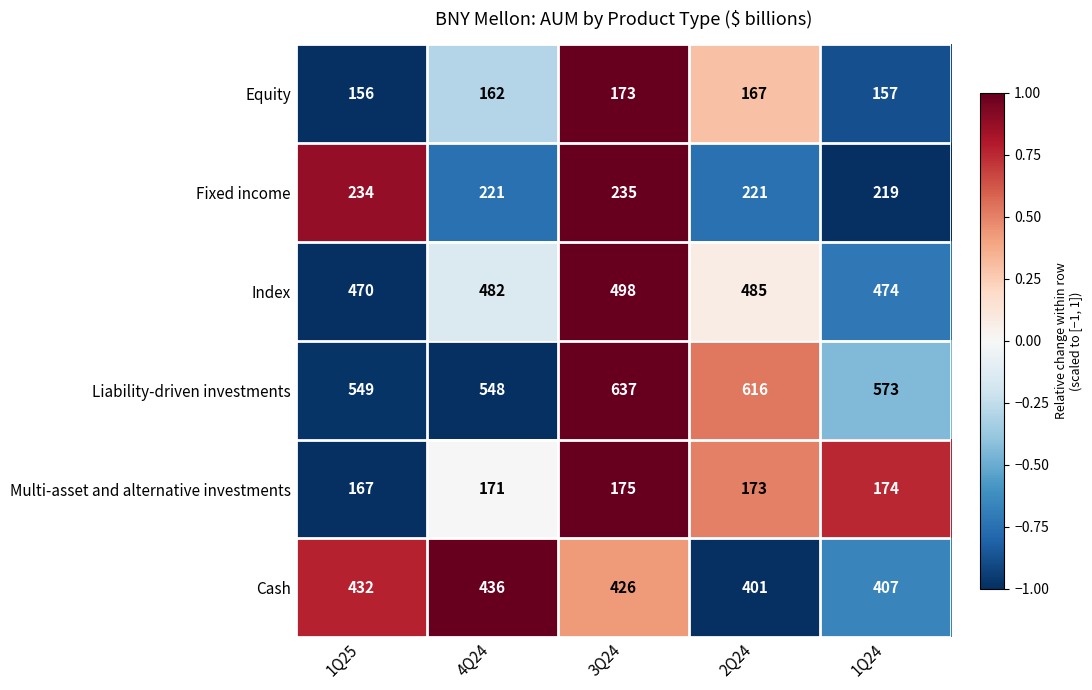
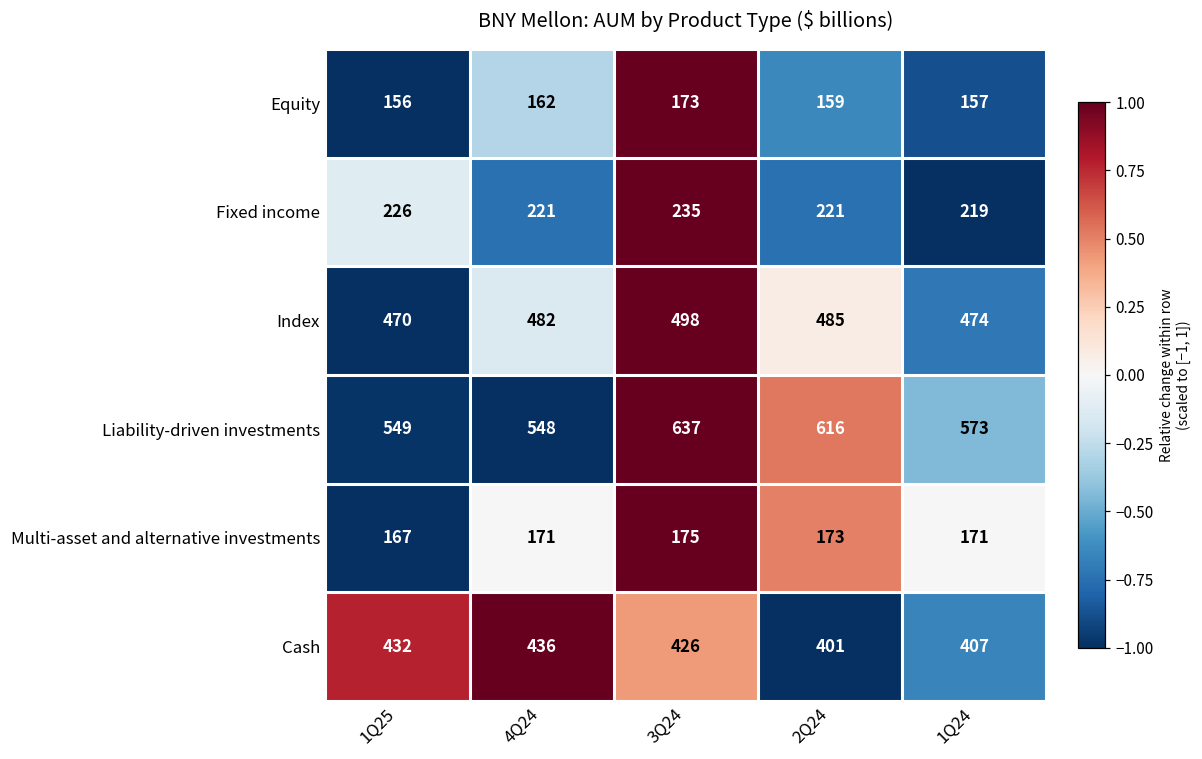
  {
    "Equity": {
      "1Q25": 156,
      "4Q24": 162,
      "3Q24": 173,
-     "2Q24": 167,
+     "2Q24": 159,
      "1Q24": 157
    },
    "Fixed income": {
-     "1Q25": 234,
+     "1Q25": 226,
      "4Q24": 221,
      "3Q24": 235,
      "2Q24": 221,
      "1Q24": 219
    },
    "Index": {
      "1Q25": 470,
      "4Q24": 482,
      "3Q24": 498,
      "2Q24": 485,
      "1Q24": 474
    },
    "Liability-driven investments": {
      "1Q25": 549,
      "4Q24": 548,
      "3Q24": 637,
      "2Q24": 616,
      "1Q24": 573
    },
    "Multi-asset and alternative investments": {
      "1Q25": 167,
      "4Q24": 171,
      "3Q24": 175,
      "2Q24": 173,
-     "1Q24": 174
+     "1Q24": 171
    },
    "Cash": {
      "1Q25": 432,
      "4Q24": 436,
      "3Q24": 426,
      "2Q24": 401,
      "1Q24": 407
    }
  }
